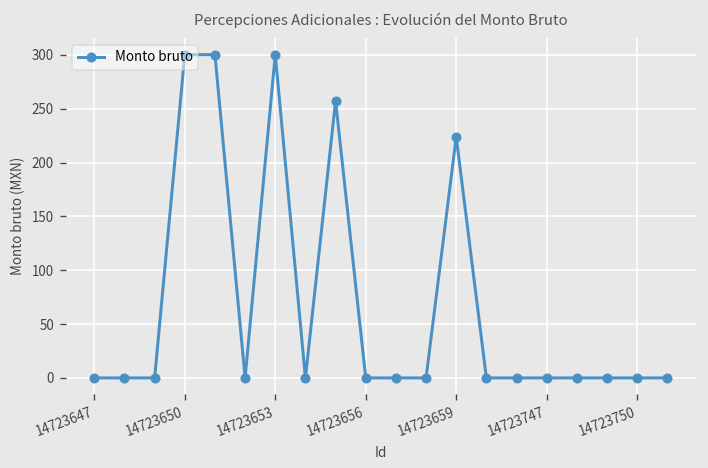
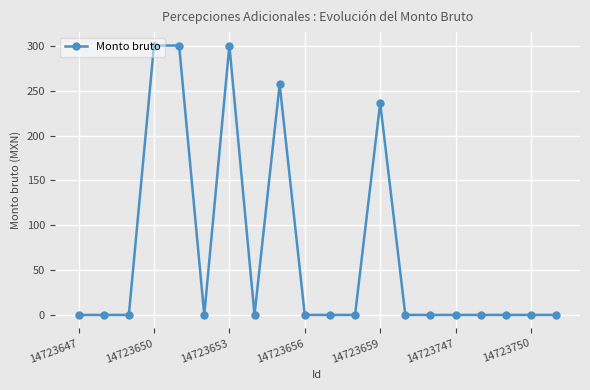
  {
    "14723647": 0,
    "14723653": 300,
    "14723656": 0,
-   "14723659": 220,
+   "14723659": 240,
    "14723747": 0,
    "14723750": 0
  }
